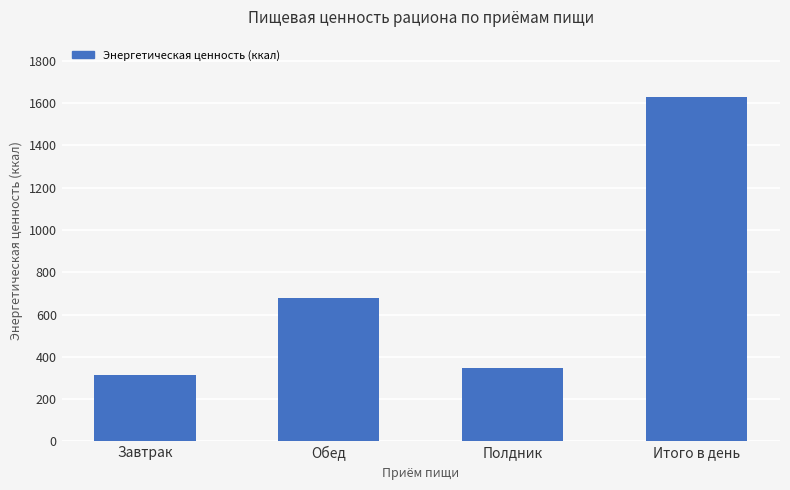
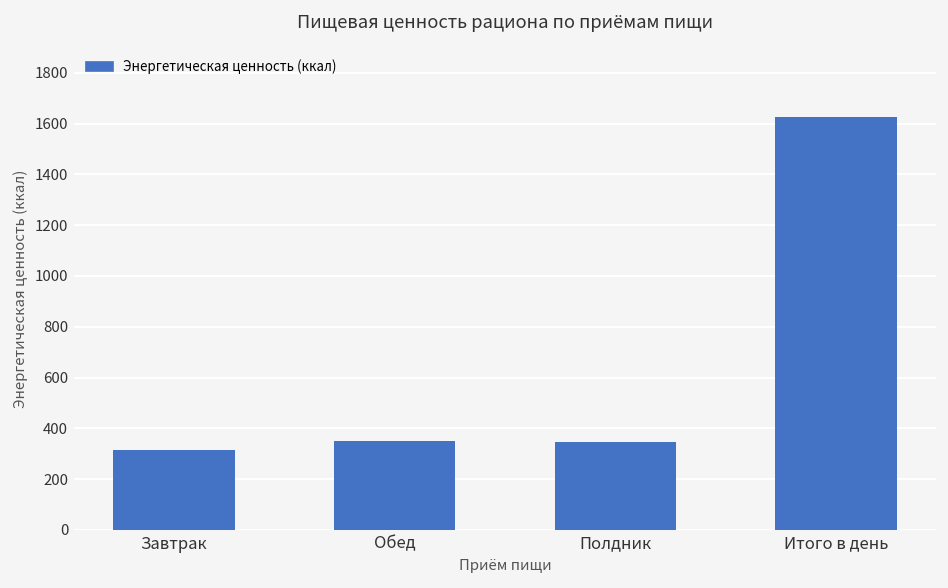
  {
    "Завтрак": 320,
-   "Обед": 680,
+   "Обед": 350,
    "Полдник": 350,
    "Итого в день": 1630
  }
